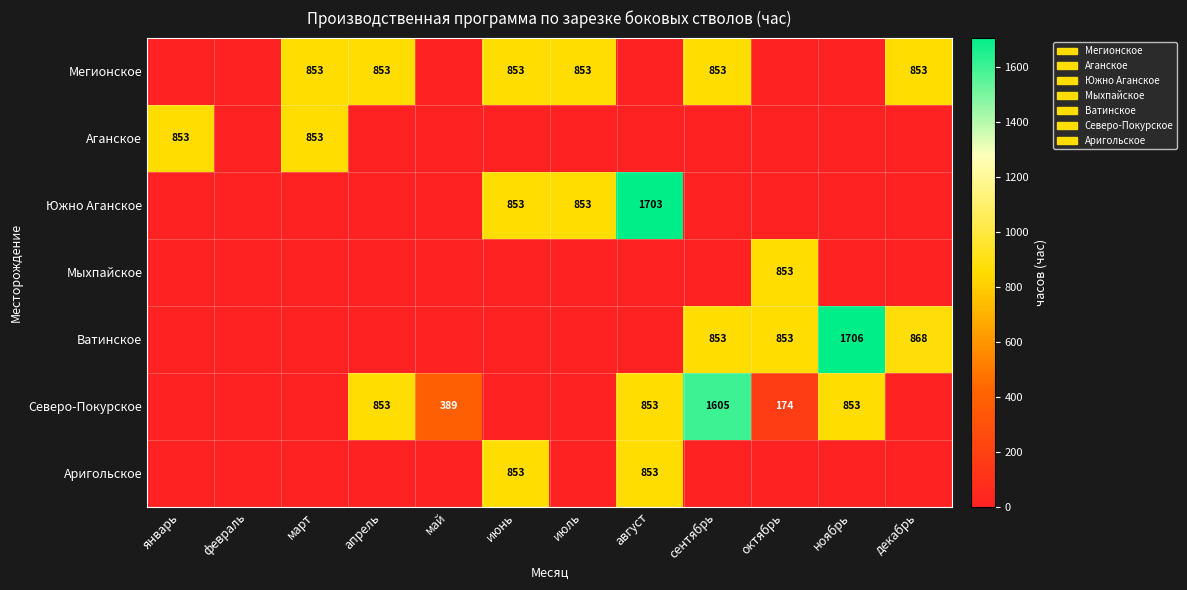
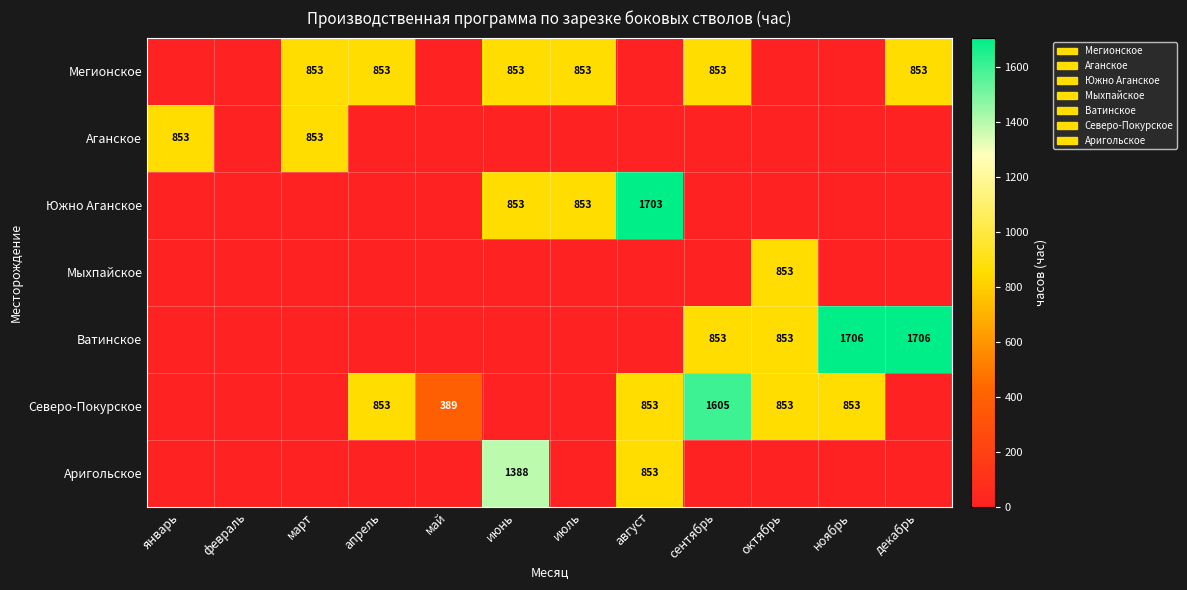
  {
    "Мегионское": {
      "март": 853,
      "апрель": 853,
      "июнь": 853,
      "июль": 853,
      "сентябрь": 853,
      "декабрь": 853
    },
    "Аганское": {
      "январь": 853,
      "март": 853
    },
    "Южно Аганское": {
      "июнь": 853,
      "июль": 853,
      "август": 1703
    },
    "Мыхпайское": {
      "октябрь": 853
    },
    "Ватинское": {
      "сентябрь": 853,
      "октябрь": 853,
      "ноябрь": 1706,
-     "декабрь": 868
+     "декабрь": 1706
    },
    "Северо-Покурское": {
      "апрель": 853,
      "май": 389,
      "август": 853,
      "сентябрь": 1605,
-     "октябрь": 174,
+     "октябрь": 853,
      "ноябрь": 853
    },
    "Аригольское": {
-     "июнь": 853,
+     "июнь": 1388,
      "август": 853
    }
  }
